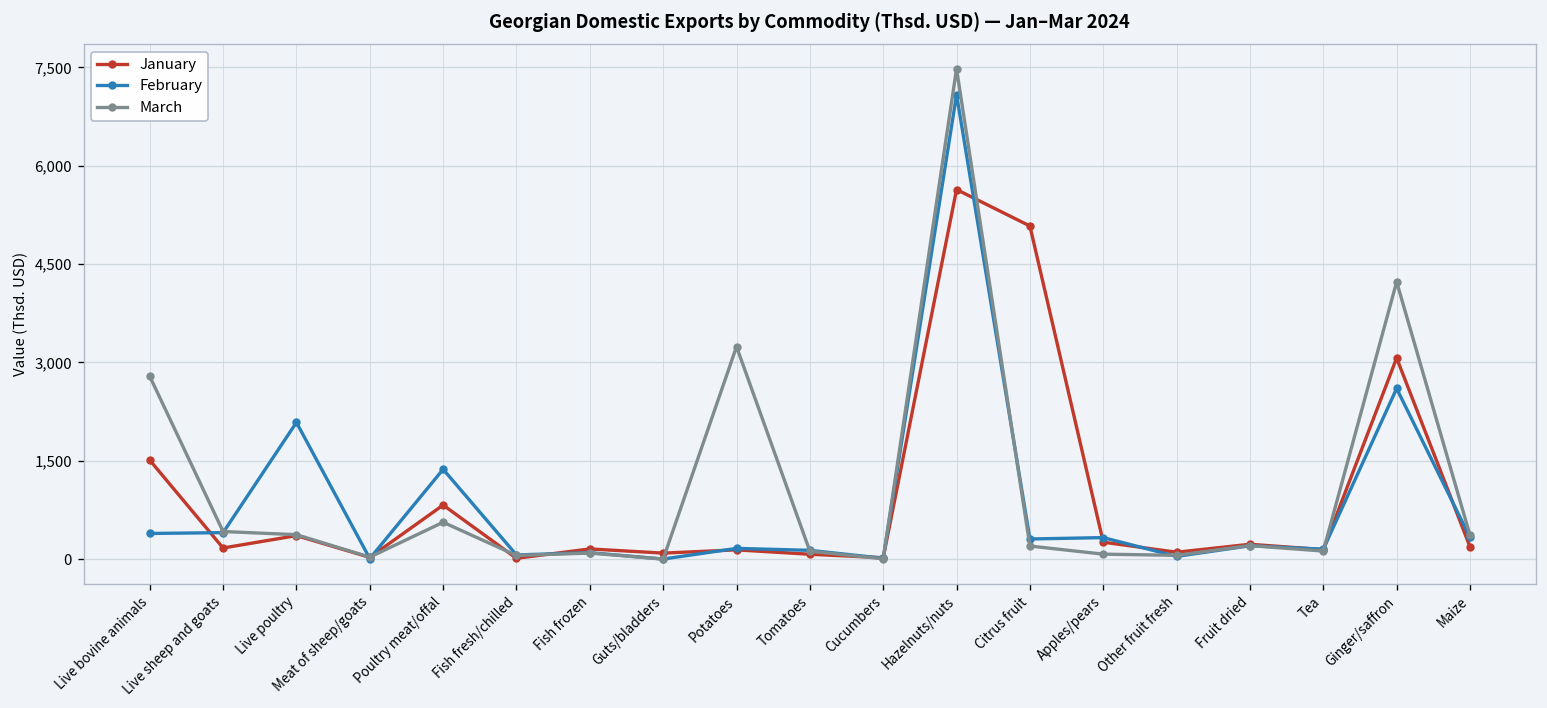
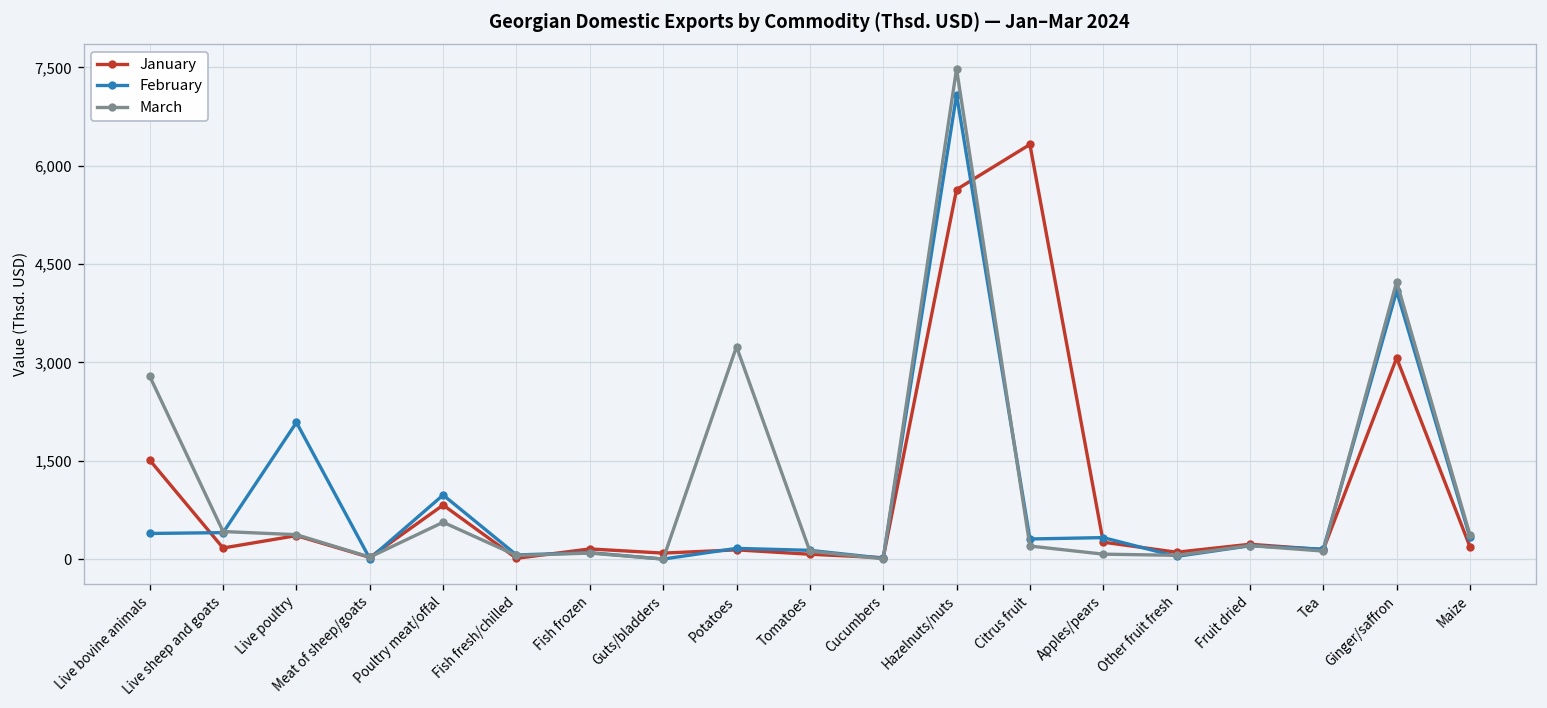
  {
    "January": {
      "Live bovine animals": "1,500",
      "Live sheep and goats": "200",
      "Poultry meat/offal": "800",
      "Fish frozen": "200",
      "Guts/bladders": "100",
      "Hazelnuts/nuts": "5,600",
-     "Citrus fruit": "5,100",
+     "Citrus fruit": "6,300",
      "Apples/pears": "300",
      "Other fruit fresh": "100",
      "Ginger/saffron": "3,100",
      "Maize": "200"
    },
    "February": {
      "Live bovine animals": "400",
      "Live poultry": "2,100",
-     "Poultry meat/offal": "1,400",
+     "Poultry meat/offal": "1,000",
      "Hazelnuts/nuts": "7,100",
      "Citrus fruit": "300",
      "Apples/pears": "300",
-     "Ginger/saffron": "2,600"
+     "Ginger/saffron": "4,100"
    },
    "March": {
      "Live bovine animals": "2,800",
      "Poultry meat/offal": "600",
      "Potatoes": "3,200",
      "Hazelnuts/nuts": "7,500",
      "Citrus fruit": "200",
      "Apples/pears": "100",
      "Ginger/saffron": "4,200"
    }
  }
